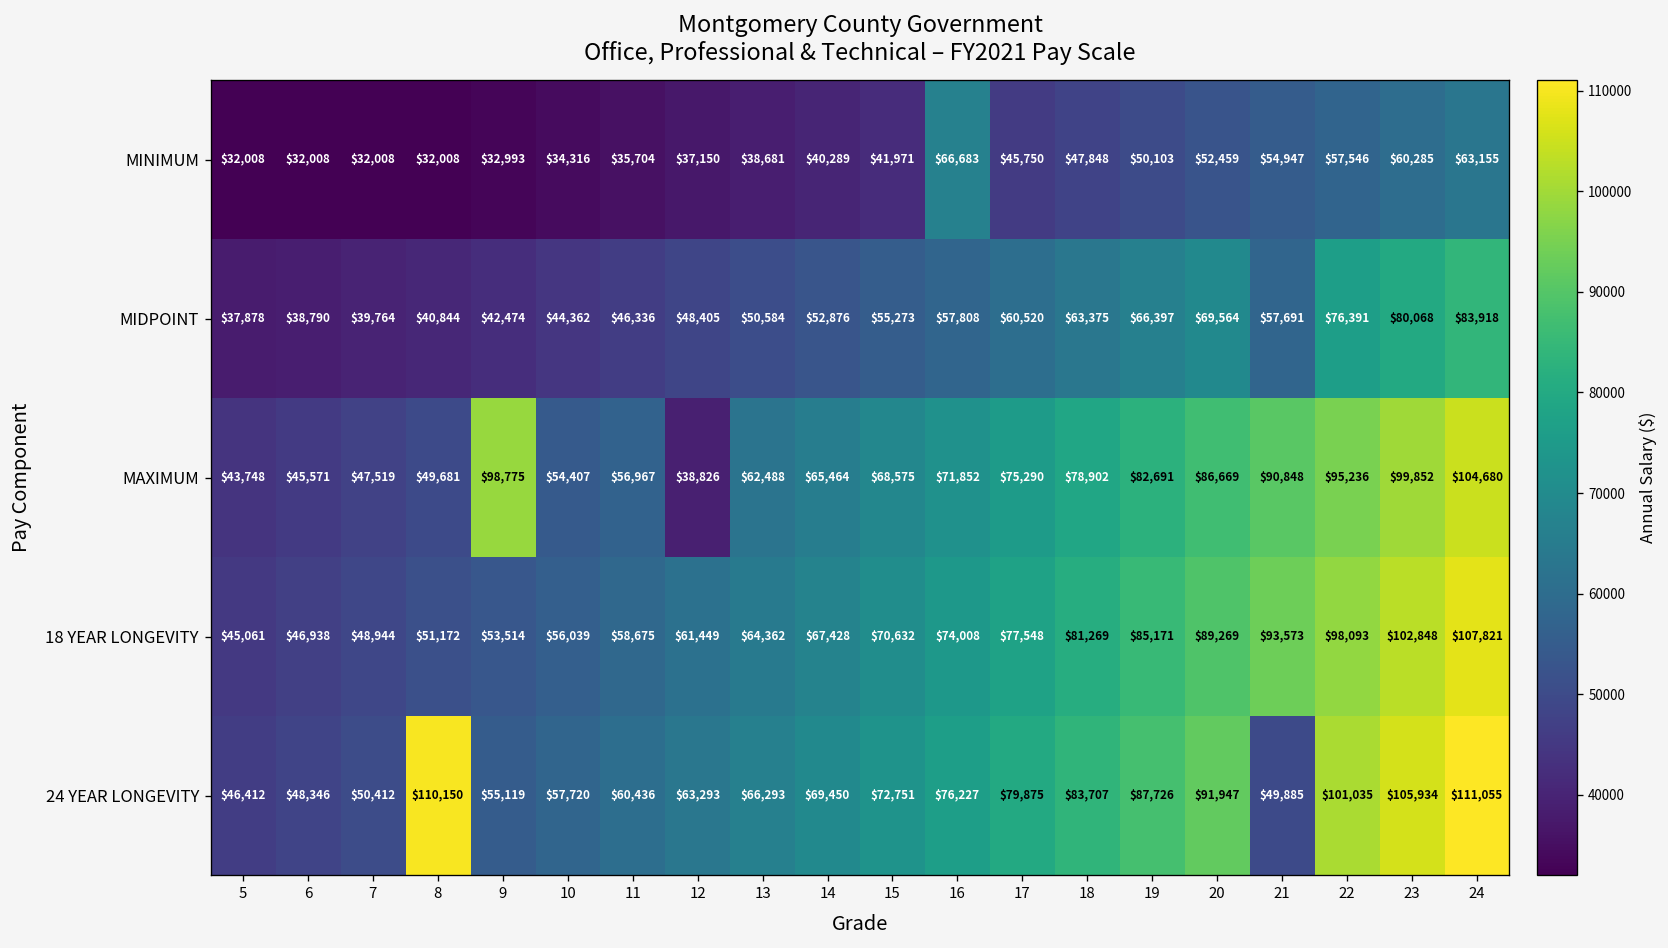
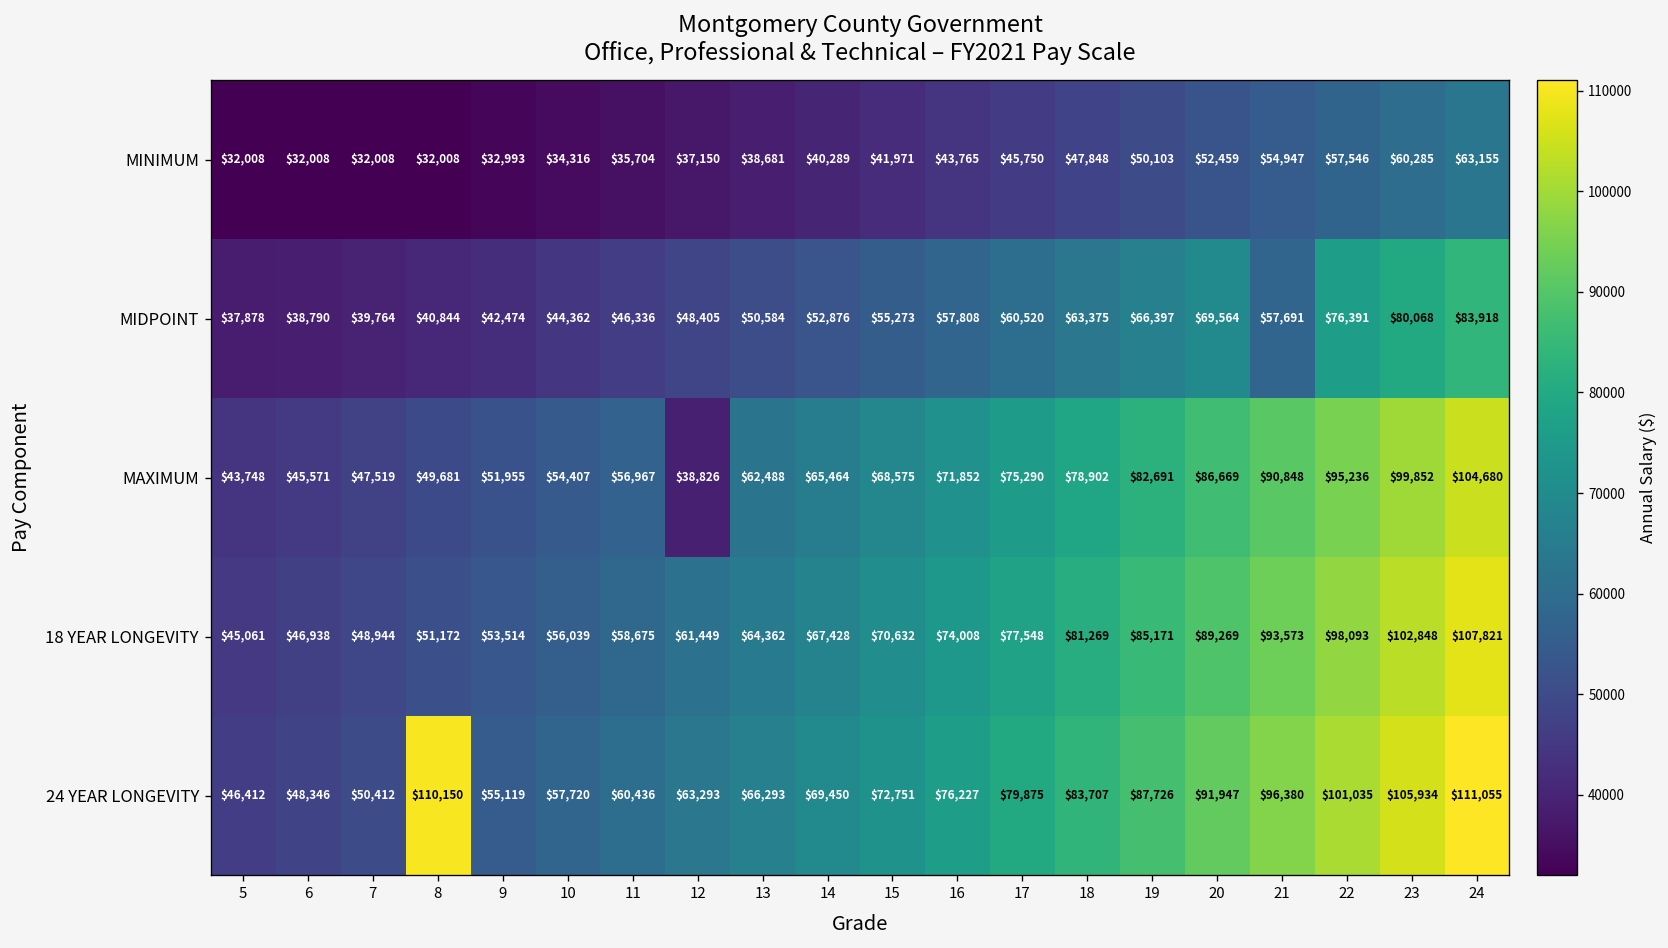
  {
    "MINIMUM": {
      "5": "$32,008",
      "6": "$32,008",
      "7": "$32,008",
      "8": "$32,008",
      "9": "$32,993",
      "10": "$34,316",
      "11": "$35,704",
      "12": "$37,150",
      "13": "$38,681",
      "14": "$40,289",
      "15": "$41,971",
-     "16": "$66,683",
+     "16": "$43,765",
      "17": "$45,750",
      "18": "$47,848",
      "19": "$50,103",
      "20": "$52,459",
      "21": "$54,947",
      "22": "$57,546",
      "23": "$60,285",
      "24": "$63,155"
    },
    "MIDPOINT": {
      "5": "$37,878",
      "6": "$38,790",
      "7": "$39,764",
      "8": "$40,844",
      "9": "$42,474",
      "10": "$44,362",
      "11": "$46,336",
      "12": "$48,405",
      "13": "$50,584",
      "14": "$52,876",
      "15": "$55,273",
      "16": "$57,808",
      "17": "$60,520",
      "18": "$63,375",
      "19": "$66,397",
      "20": "$69,564",
      "21": "$57,691",
      "22": "$76,391",
      "23": "$80,068",
      "24": "$83,918"
    },
    "MAXIMUM": {
      "5": "$43,748",
      "6": "$45,571",
      "7": "$47,519",
      "8": "$49,681",
-     "9": "$98,775",
+     "9": "$51,955",
      "10": "$54,407",
      "11": "$56,967",
      "12": "$38,826",
      "13": "$62,488",
      "14": "$65,464",
      "15": "$68,575",
      "16": "$71,852",
      "17": "$75,290",
      "18": "$78,902",
      "19": "$82,691",
      "20": "$86,669",
      "21": "$90,848",
      "22": "$95,236",
      "23": "$99,852",
      "24": "$104,680"
    },
    "18 YEAR LONGEVITY": {
      "5": "$45,061",
      "6": "$46,938",
      "7": "$48,944",
      "8": "$51,172",
      "9": "$53,514",
      "10": "$56,039",
      "11": "$58,675",
      "12": "$61,449",
      "13": "$64,362",
      "14": "$67,428",
      "15": "$70,632",
      "16": "$74,008",
      "17": "$77,548",
      "18": "$81,269",
      "19": "$85,171",
      "20": "$89,269",
      "21": "$93,573",
      "22": "$98,093",
      "23": "$102,848",
      "24": "$107,821"
    },
    "24 YEAR LONGEVITY": {
      "5": "$46,412",
      "6": "$48,346",
      "7": "$50,412",
      "8": "$110,150",
      "9": "$55,119",
      "10": "$57,720",
      "11": "$60,436",
      "12": "$63,293",
      "13": "$66,293",
      "14": "$69,450",
      "15": "$72,751",
      "16": "$76,227",
      "17": "$79,875",
      "18": "$83,707",
      "19": "$87,726",
      "20": "$91,947",
-     "21": "$49,885",
+     "21": "$96,380",
      "22": "$101,035",
      "23": "$105,934",
      "24": "$111,055"
    }
  }
